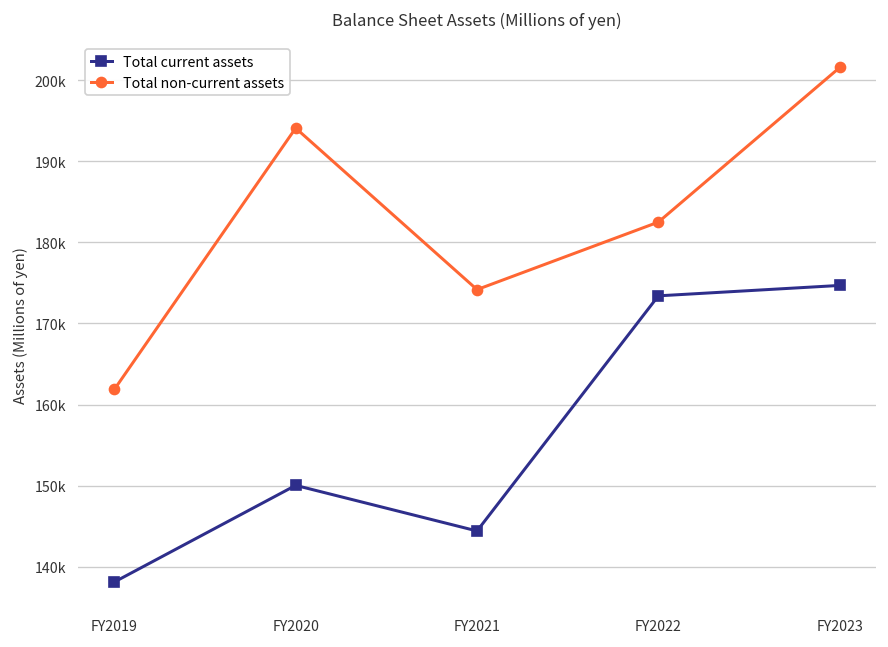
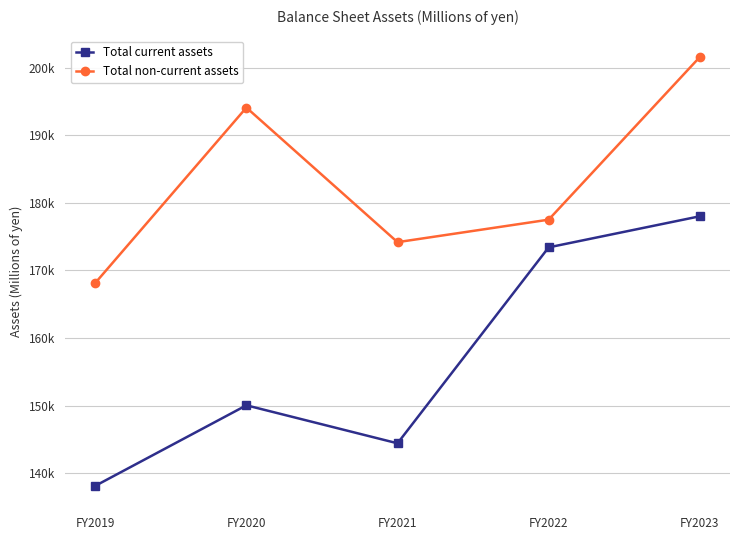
  {
    "Total current assets": {
      "FY2019": 138000,
      "FY2020": 150000,
      "FY2021": 144000,
      "FY2022": 173000,
-     "FY2023": 175000
+     "FY2023": 178000
    },
    "Total non-current assets": {
-     "FY2019": 162000,
+     "FY2019": 168000,
      "FY2020": 194000,
      "FY2021": 174000,
-     "FY2022": 183000,
+     "FY2022": 178000,
      "FY2023": 202000
    }
  }
